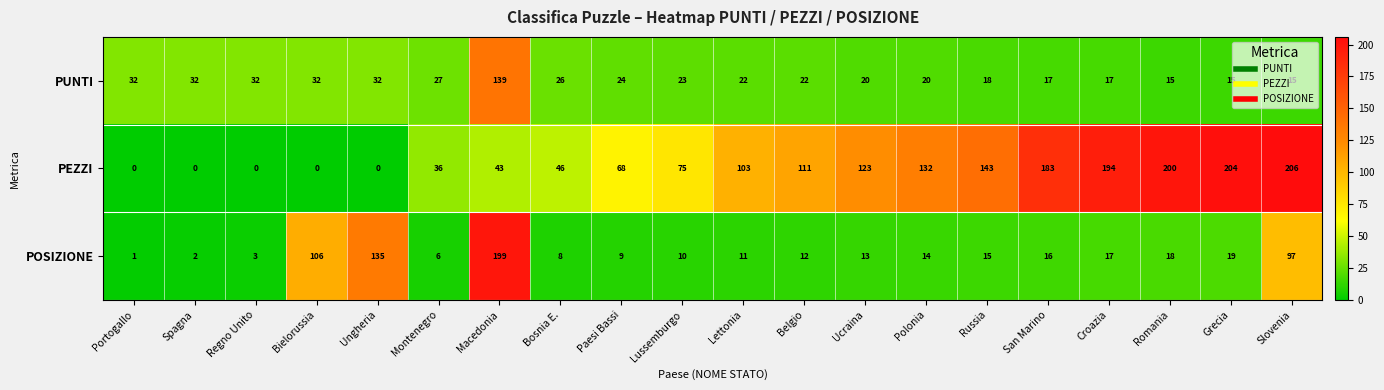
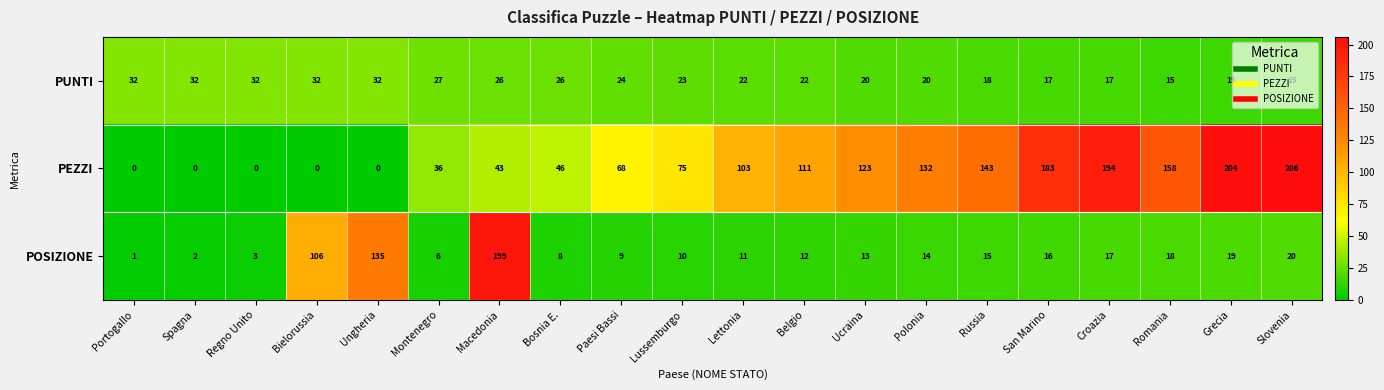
  {
    "PUNTI": {
      "Portogallo": 32,
      "Spagna": 32,
      "Regno Unito": 32,
      "Bielorussia": 32,
      "Ungheria": 32,
      "Montenegro": 27,
-     "Macedonia": 139,
+     "Macedonia": 26,
      "Bosnia E.": 26,
      "Paesi Bassi": 24,
      "Lussemburgo": 23,
      "Lettonia": 22,
      "Belgio": 22,
      "Ucraina": 20,
      "Polonia": 20,
      "Russia": 18,
      "San Marino": 17,
      "Croazia": 17,
      "Romania": 15
    },
    "PEZZI": {
      "Portogallo": 0,
      "Spagna": 0,
      "Regno Unito": 0,
      "Bielorussia": 0,
      "Ungheria": 0,
      "Montenegro": 36,
      "Macedonia": 43,
      "Bosnia E.": 46,
      "Paesi Bassi": 68,
      "Lussemburgo": 75,
      "Lettonia": 103,
      "Belgio": 111,
      "Ucraina": 123,
      "Polonia": 132,
      "Russia": 143,
      "San Marino": 183,
      "Croazia": 194,
-     "Romania": 200,
+     "Romania": 158,
      "Grecia": 204,
      "Slovenia": 206
    },
    "POSIZIONE": {
      "Portogallo": 1,
      "Spagna": 2,
      "Regno Unito": 3,
      "Bielorussia": 106,
      "Ungheria": 135,
      "Montenegro": 6,
      "Macedonia": 199,
      "Bosnia E.": 8,
      "Paesi Bassi": 9,
      "Lussemburgo": 10,
      "Lettonia": 11,
      "Belgio": 12,
      "Ucraina": 13,
      "Polonia": 14,
      "Russia": 15,
      "San Marino": 16,
      "Croazia": 17,
      "Romania": 18,
      "Grecia": 19,
-     "Slovenia": 97
+     "Slovenia": 20
    }
  }
